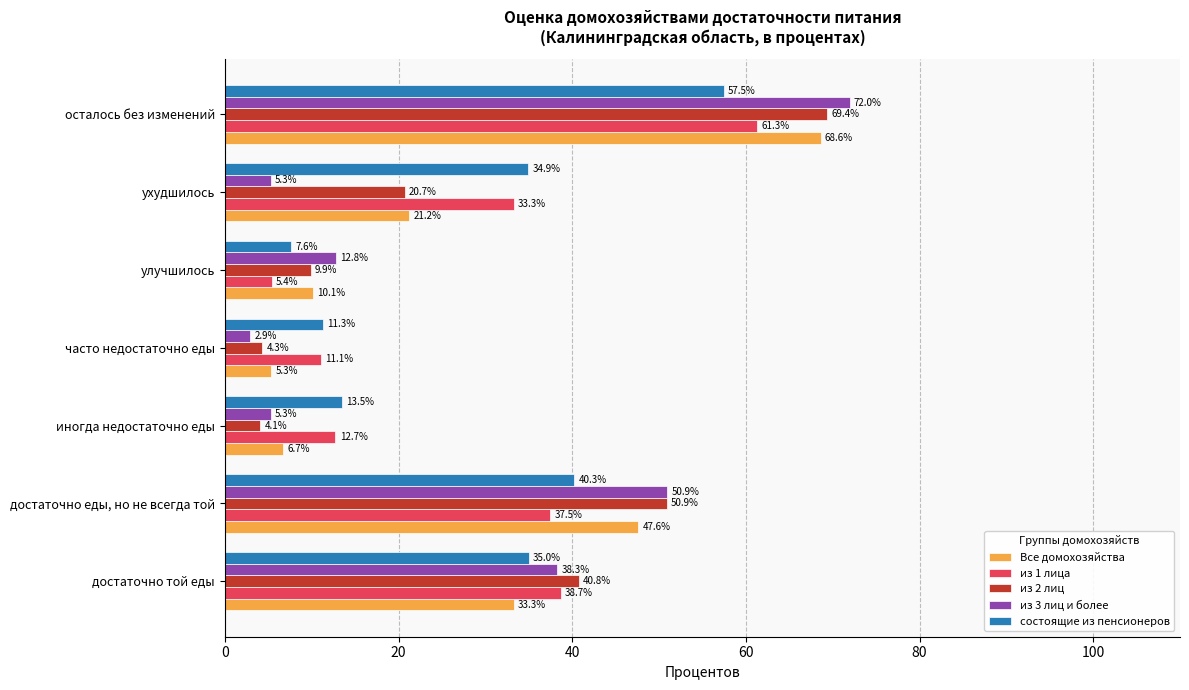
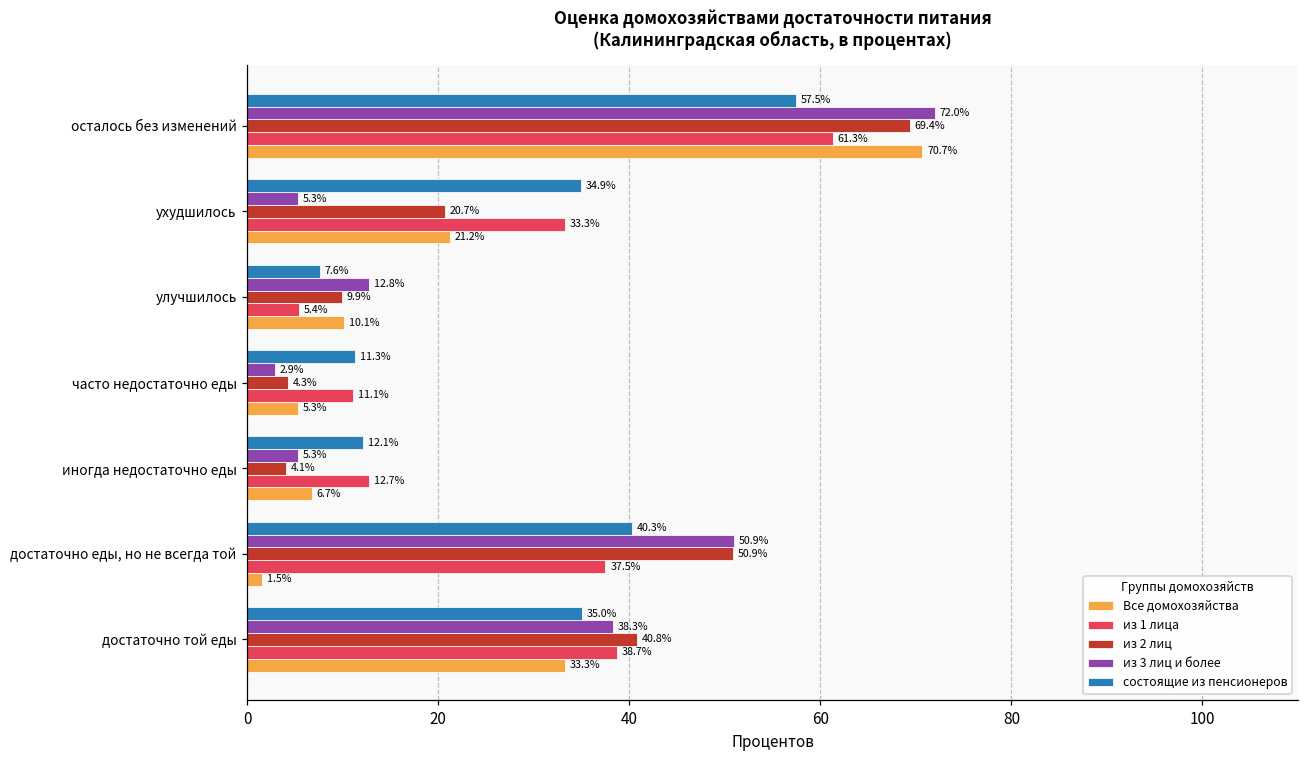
  {
    "Все домохозяйства": {
-     "осталось без изменений": "68.6%",
+     "осталось без изменений": "70.7%",
      "ухудшилось": "21.2%",
      "улучшилось": "10.1%",
      "часто недостаточно еды": "5.3%",
      "иногда недостаточно еды": "6.7%",
-     "достаточно еды, но не всегда той": "47.6%",
+     "достаточно еды, но не всегда той": "1.5%",
      "достаточно той еды": "33.3%"
    },
    "из 1 лица": {
      "осталось без изменений": "61.3%",
      "ухудшилось": "33.3%",
      "улучшилось": "5.4%",
      "часто недостаточно еды": "11.1%",
      "иногда недостаточно еды": "12.7%",
      "достаточно еды, но не всегда той": "37.5%",
      "достаточно той еды": "38.7%"
    },
    "из 2 лиц": {
      "осталось без изменений": "69.4%",
      "ухудшилось": "20.7%",
      "улучшилось": "9.9%",
      "часто недостаточно еды": "4.3%",
      "иногда недостаточно еды": "4.1%",
      "достаточно еды, но не всегда той": "50.9%",
      "достаточно той еды": "40.8%"
    },
    "из 3 лиц и более": {
      "осталось без изменений": "72.0%",
      "ухудшилось": "5.3%",
      "улучшилось": "12.8%",
      "часто недостаточно еды": "2.9%",
      "иногда недостаточно еды": "5.3%",
      "достаточно еды, но не всегда той": "50.9%",
      "достаточно той еды": "38.3%"
    },
    "состоящие из пенсионеров": {
      "осталось без изменений": "57.5%",
      "ухудшилось": "34.9%",
      "улучшилось": "7.6%",
      "часто недостаточно еды": "11.3%",
-     "иногда недостаточно еды": "13.5%",
+     "иногда недостаточно еды": "12.1%",
      "достаточно еды, но не всегда той": "40.3%",
      "достаточно той еды": "35.0%"
    }
  }
